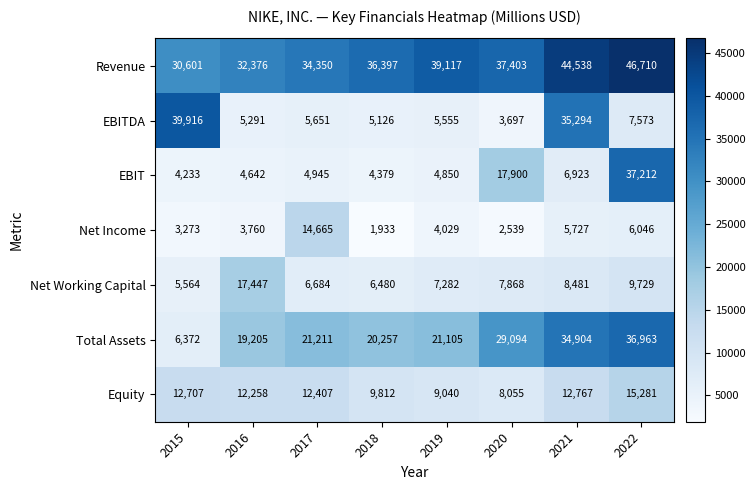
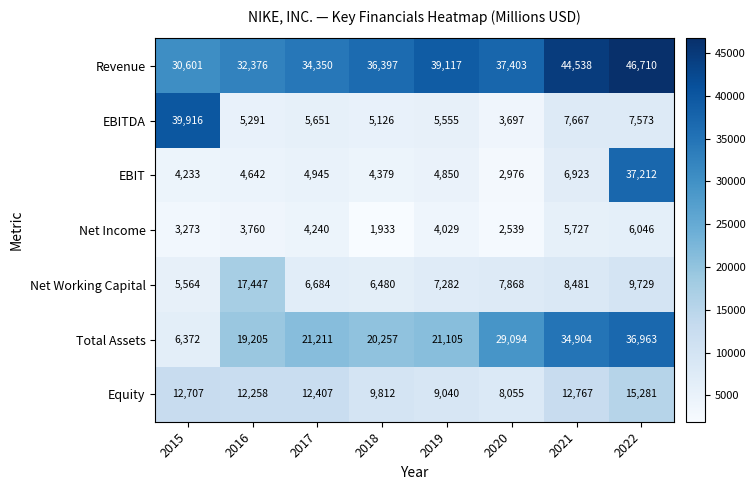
  {
    "Revenue": {
      "2015": "30,601",
      "2016": "32,376",
      "2017": "34,350",
      "2018": "36,397",
      "2019": "39,117",
      "2020": "37,403",
      "2021": "44,538",
      "2022": "46,710"
    },
    "EBITDA": {
      "2015": "39,916",
      "2016": "5,291",
      "2017": "5,651",
      "2018": "5,126",
      "2019": "5,555",
      "2020": "3,697",
-     "2021": "35,294",
+     "2021": "7,667",
      "2022": "7,573"
    },
    "EBIT": {
      "2015": "4,233",
      "2016": "4,642",
      "2017": "4,945",
      "2018": "4,379",
      "2019": "4,850",
-     "2020": "17,900",
+     "2020": "2,976",
      "2021": "6,923",
      "2022": "37,212"
    },
    "Net Income": {
      "2015": "3,273",
      "2016": "3,760",
-     "2017": "14,665",
+     "2017": "4,240",
      "2018": "1,933",
      "2019": "4,029",
      "2020": "2,539",
      "2021": "5,727",
      "2022": "6,046"
    },
    "Net Working Capital": {
      "2015": "5,564",
      "2016": "17,447",
      "2017": "6,684",
      "2018": "6,480",
      "2019": "7,282",
      "2020": "7,868",
      "2021": "8,481",
      "2022": "9,729"
    },
    "Total Assets": {
      "2015": "6,372",
      "2016": "19,205",
      "2017": "21,211",
      "2018": "20,257",
      "2019": "21,105",
      "2020": "29,094",
      "2021": "34,904",
      "2022": "36,963"
    },
    "Equity": {
      "2015": "12,707",
      "2016": "12,258",
      "2017": "12,407",
      "2018": "9,812",
      "2019": "9,040",
      "2020": "8,055",
      "2021": "12,767",
      "2022": "15,281"
    }
  }
